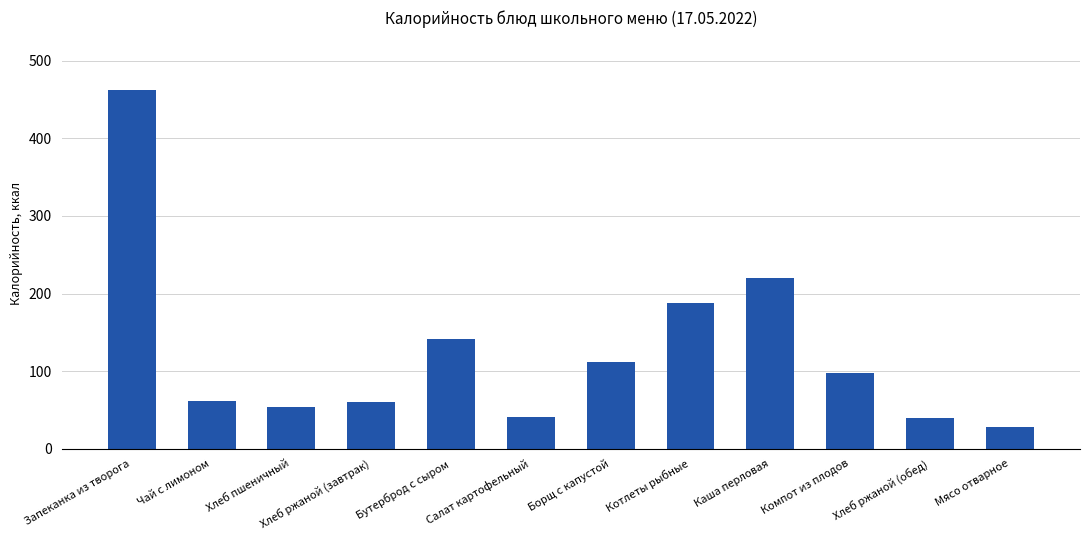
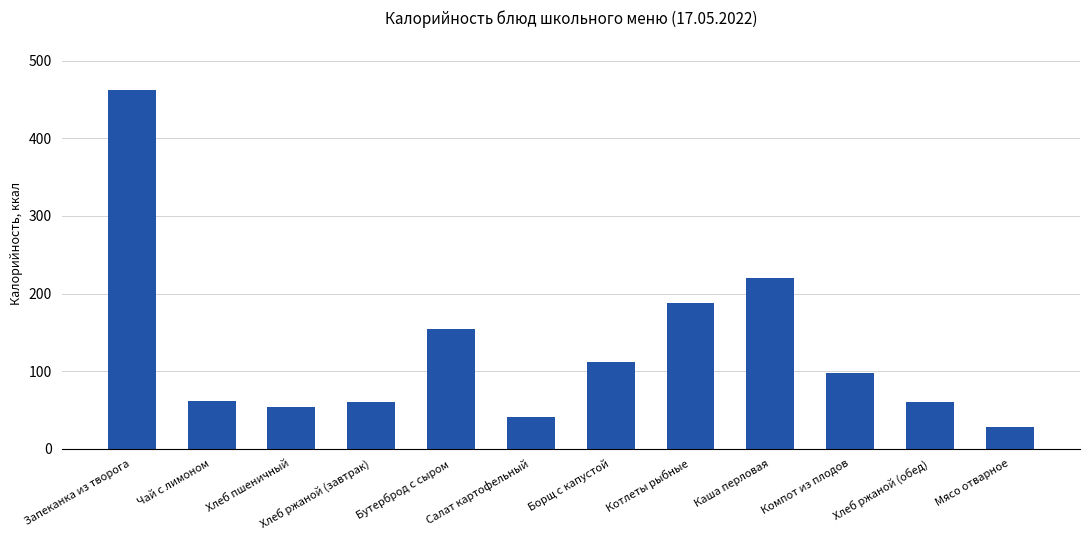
  {
    "Запеканка из творога": 460,
    "Чай с лимоном": 60,
    "Хлеб пшеничный": 50,
    "Хлеб ржаной (завтрак)": 60,
-   "Бутерброд с сыром": 140,
+   "Бутерброд с сыром": 150,
    "Салат картофельный": 40,
    "Борщ с капустой": 110,
    "Котлеты рыбные": 190,
    "Каша перловая": 220,
    "Компот из плодов": 100,
-   "Хлеб ржаной (обед)": 40,
+   "Хлеб ржаной (обед)": 60,
    "Мясо отварное": 30
  }
